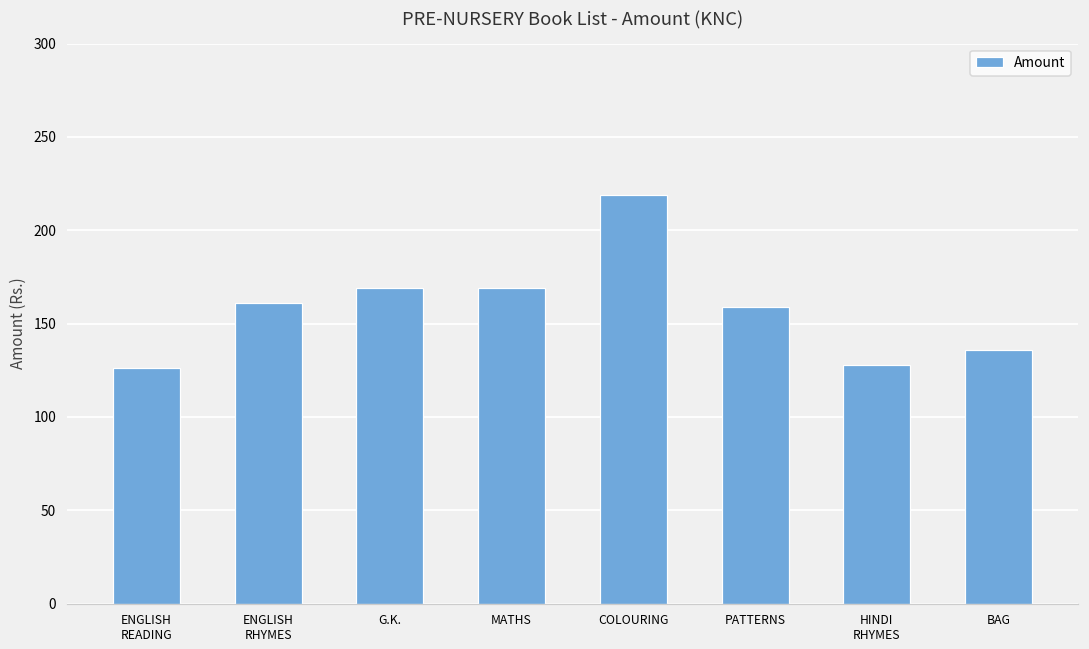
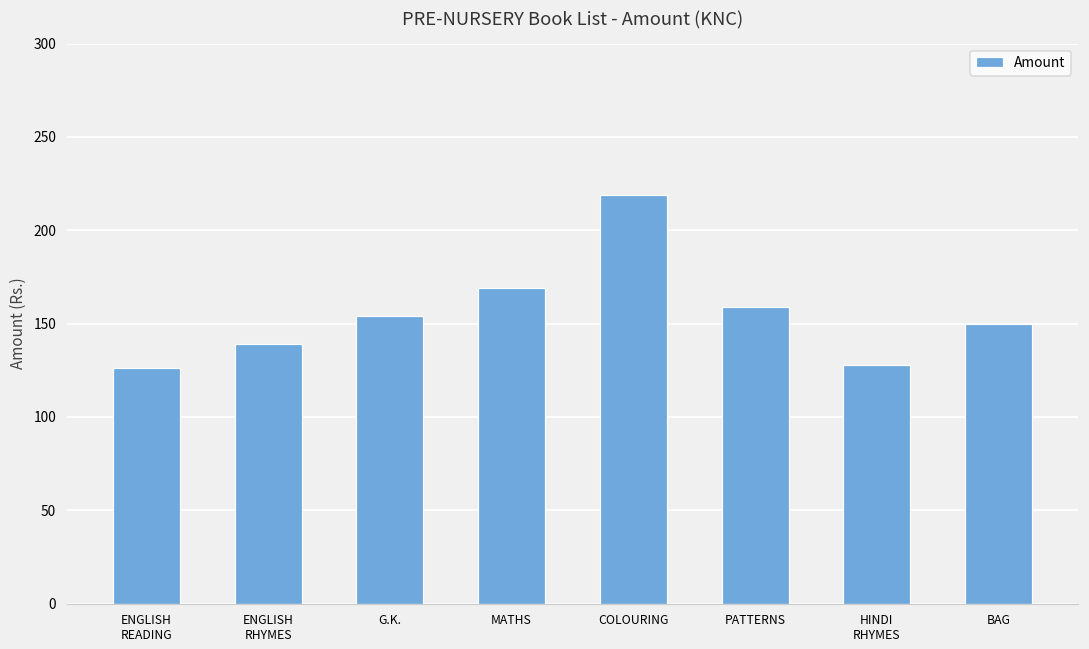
  {
    "ENGLISH READING": 126,
-   "ENGLISH RHYMES": 161,
-   "G.K.": 169,
+   "ENGLISH RHYMES": 139,
+   "G.K.": 154,
    "MATHS": 169,
    "COLOURING": 219,
    "PATTERNS": 159,
    "HINDI RHYMES": 128,
-   "BAG": 136
+   "BAG": 150
  }
